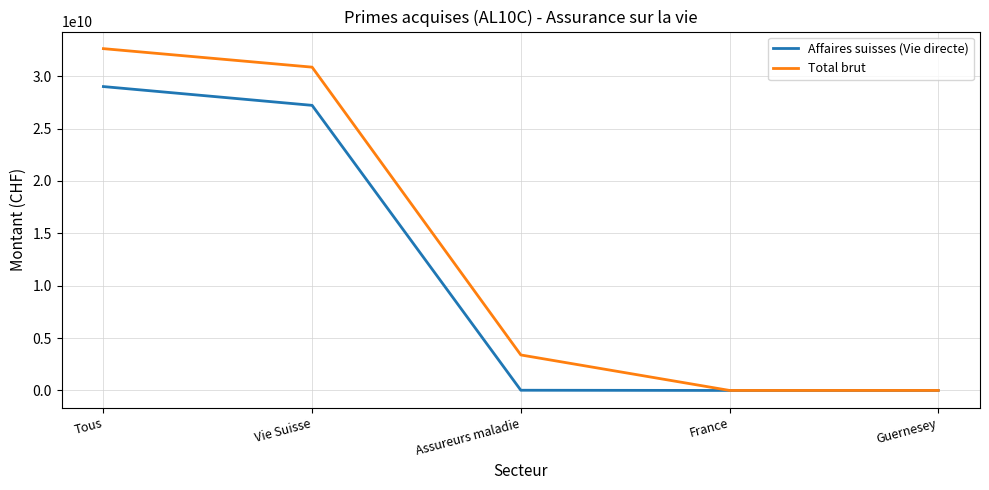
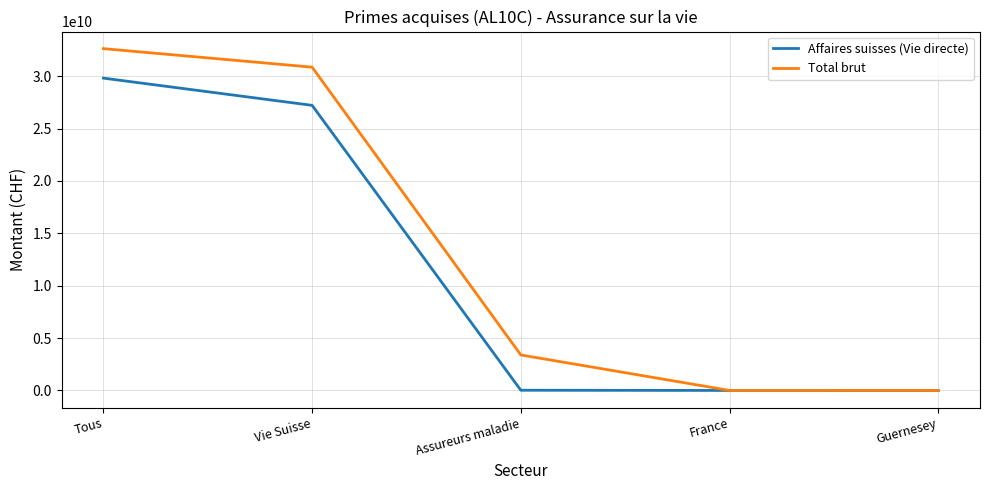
  {
    "Affaires suisses (Vie directe)": {
-     "Tous": 29000000000,
+     "Tous": 29800000000,
      "Vie Suisse": 27200000000,
      "Assureurs maladie": 0
    },
    "Total brut": {
      "Tous": 32600000000,
      "Vie Suisse": 30900000000,
      "Assureurs maladie": 3400000000
    }
  }
